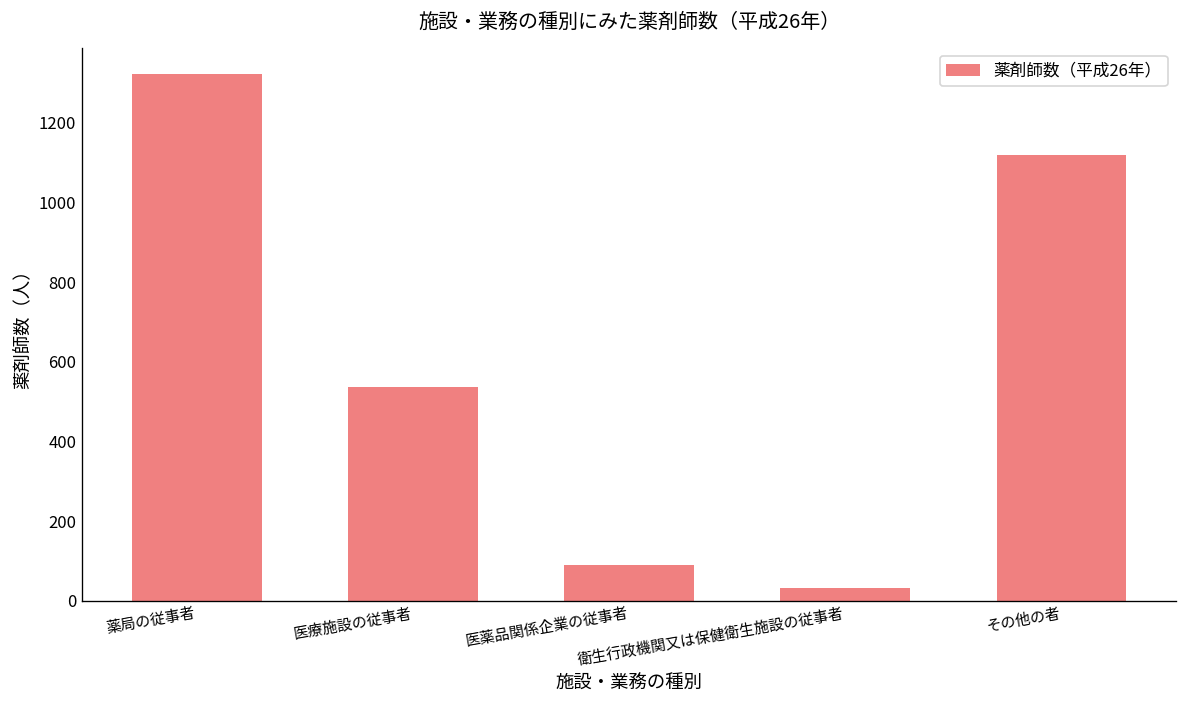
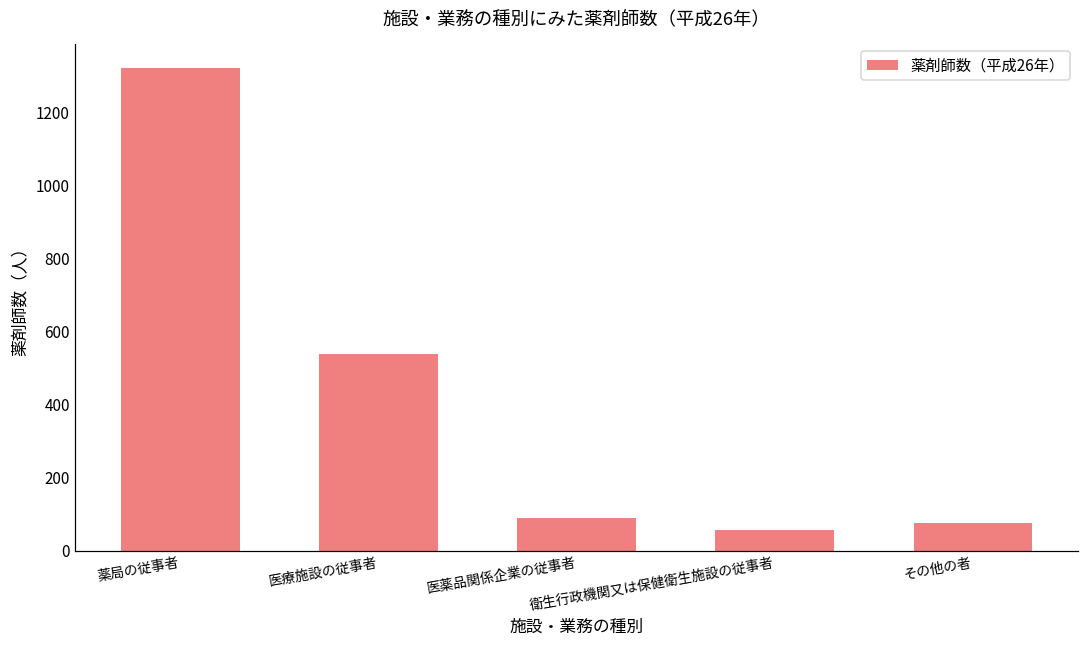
  {
    "薬局の従事者": 1320,
    "医療施設の従事者": 540,
    "医薬品関係企業の従事者": 90,
-   "衛生行政機関又は保健衛生施設の従事者": 30,
-   "その他の者": 1120
+   "衛生行政機関又は保健衛生施設の従事者": 60,
+   "その他の者": 80
  }
